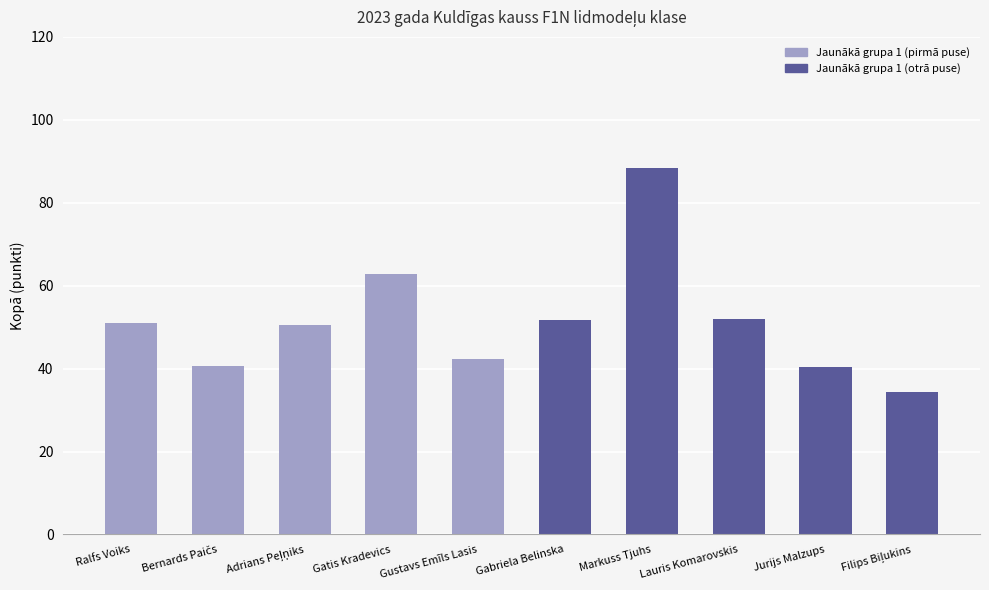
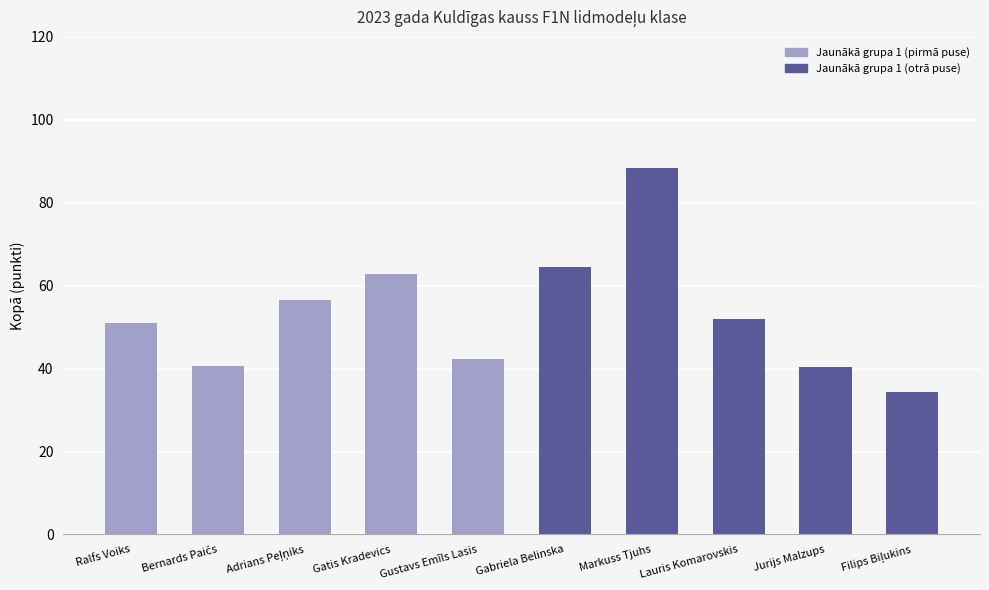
  {
    "Ralfs Voiks": 51,
    "Bernards Paičs": 41,
-   "Adrians Peļņiks": 50,
+   "Adrians Peļņiks": 57,
    "Gatis Kradevics": 63,
    "Gustavs Emīls Lasis": 42,
-   "Gabriela Belinska": 52,
+   "Gabriela Belinska": 65,
    "Markuss Tjuhs": 88,
    "Lauris Komarovskis": 52,
    "Jurijs Malzups": 40,
    "Filips Biļukins": 34
  }
